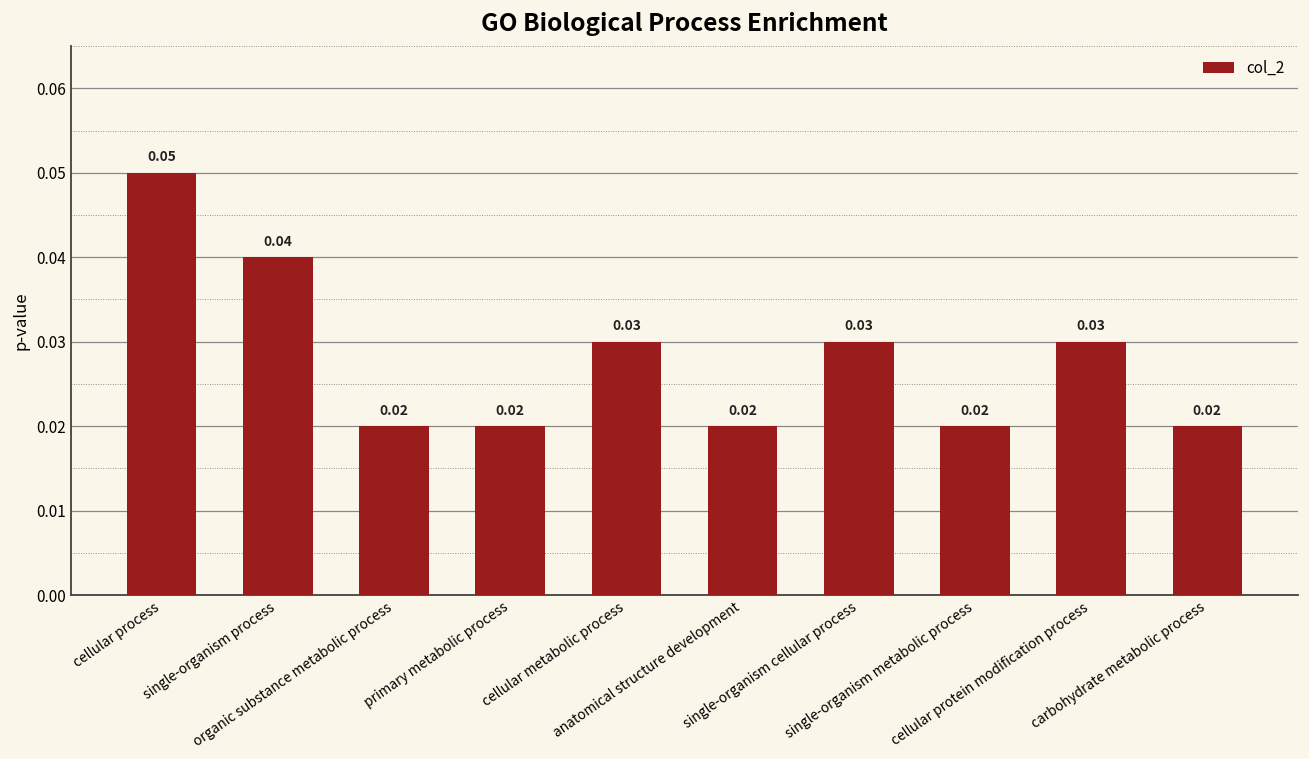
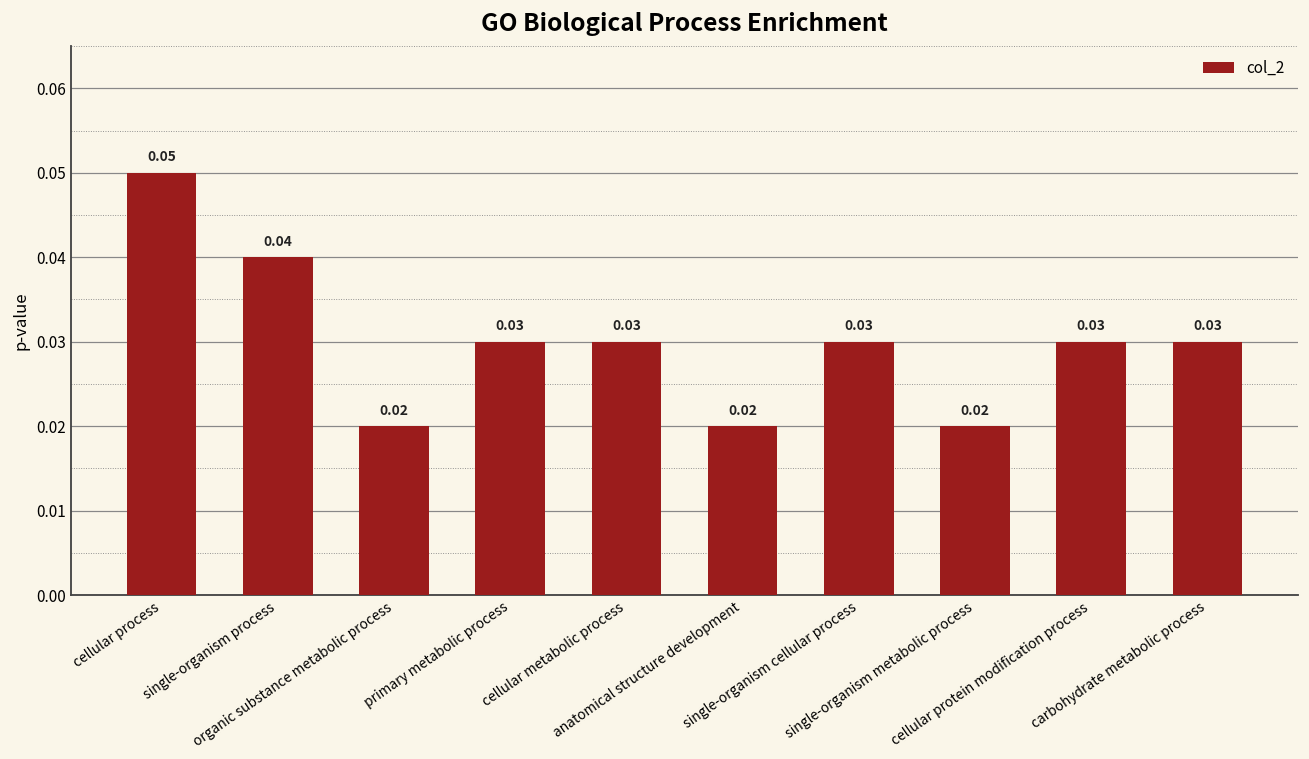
  {
    "cellular process": 0.05,
    "single-organism process": 0.04,
    "organic substance metabolic process": 0.02,
-   "primary metabolic process": 0.02,
+   "primary metabolic process": 0.03,
    "cellular metabolic process": 0.03,
    "anatomical structure development": 0.02,
    "single-organism cellular process": 0.03,
    "single-organism metabolic process": 0.02,
    "cellular protein modification process": 0.03,
-   "carbohydrate metabolic process": 0.02
+   "carbohydrate metabolic process": 0.03
  }
